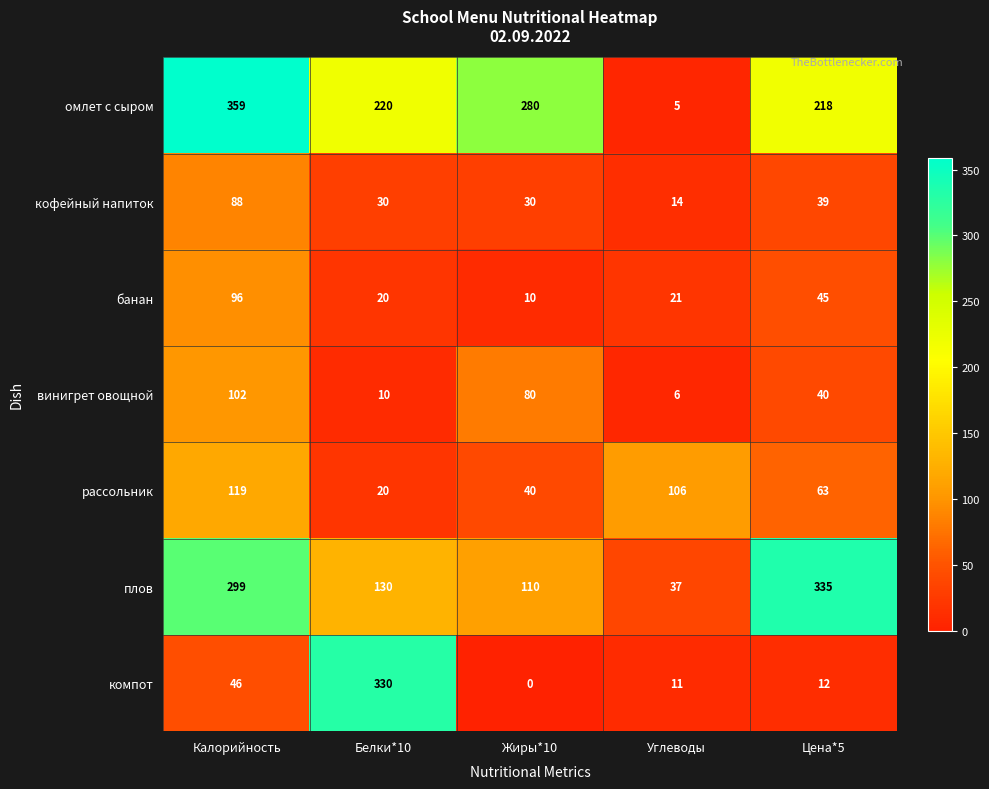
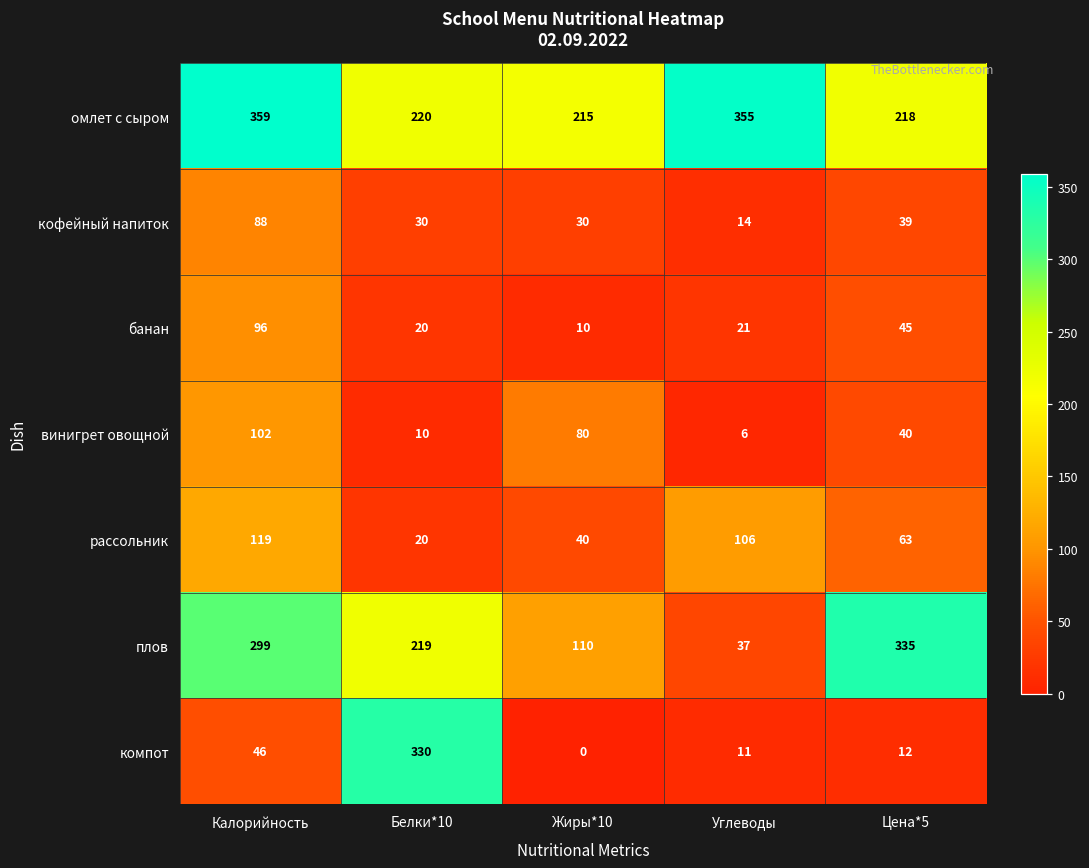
  {
    "омлет с сыром": {
      "Калорийность": 359,
      "Белки*10": 220,
-     "Жиры*10": 280,
-     "Углеводы": 5
+     "Жиры*10": 215,
+     "Углеводы": 355
    },
    "кофейный напиток": {
      "Калорийность": 88,
      "Белки*10": 30,
      "Жиры*10": 30,
      "Углеводы": 14,
      "Цена*5": 39
    },
    "банан": {
      "Калорийность": 96,
      "Белки*10": 20,
      "Жиры*10": 10,
      "Углеводы": 21,
      "Цена*5": 45
    },
    "винигрет овощной": {
      "Калорийность": 102,
      "Белки*10": 10,
      "Жиры*10": 80,
      "Углеводы": 6,
      "Цена*5": 40
    },
    "рассольник": {
      "Калорийность": 119,
      "Белки*10": 20,
      "Жиры*10": 40,
      "Углеводы": 106,
      "Цена*5": 63
    },
    "плов": {
      "Калорийность": 299,
-     "Белки*10": 130,
+     "Белки*10": 219,
      "Жиры*10": 110,
      "Углеводы": 37,
      "Цена*5": 335
    },
    "компот": {
      "Калорийность": 46,
      "Белки*10": 330,
      "Жиры*10": 0,
      "Углеводы": 11,
      "Цена*5": 12
    }
  }
